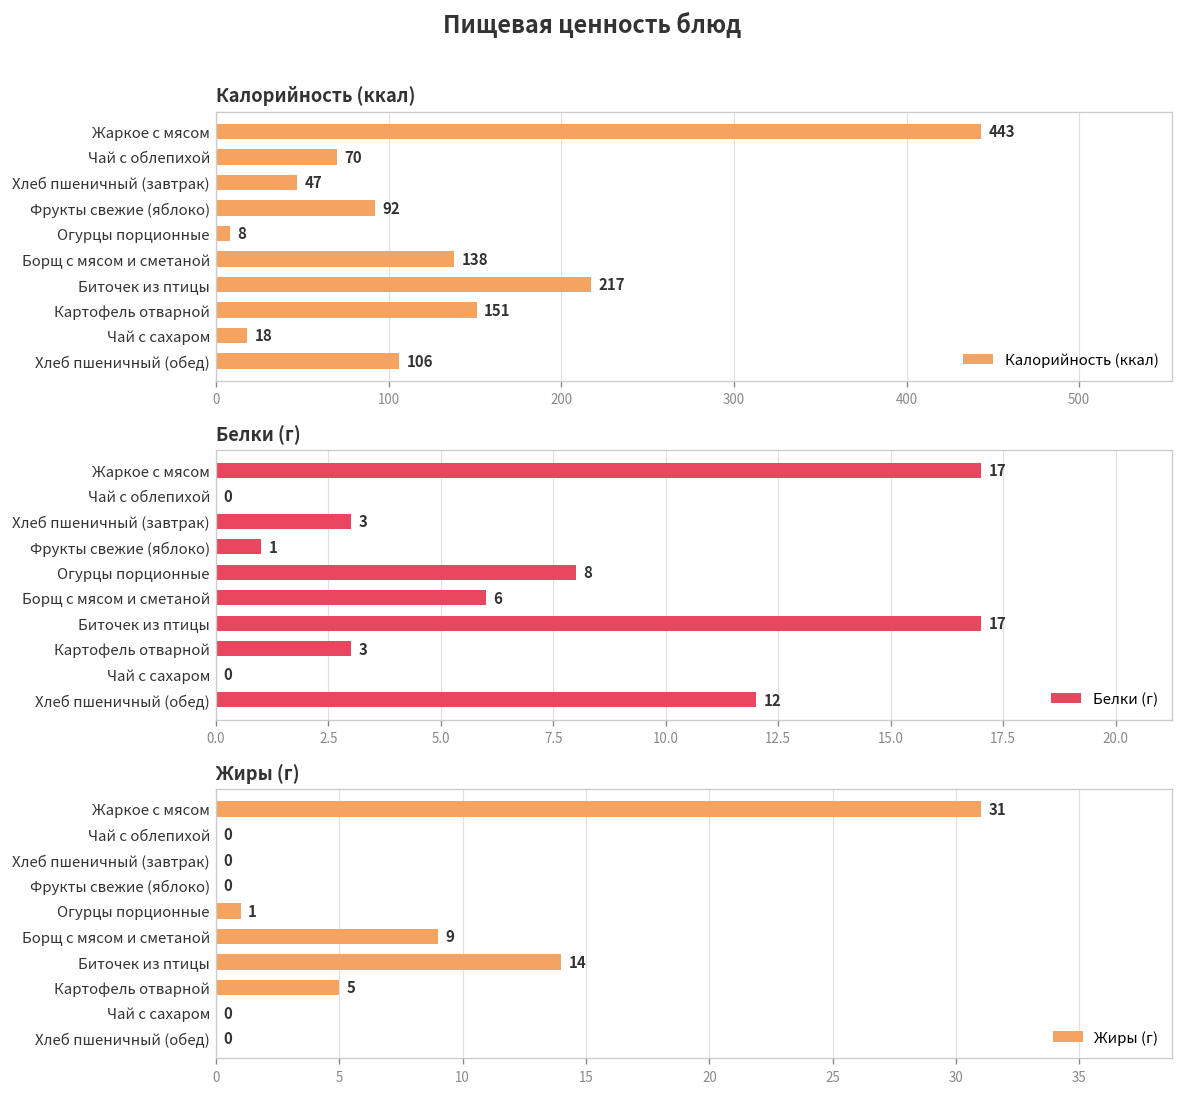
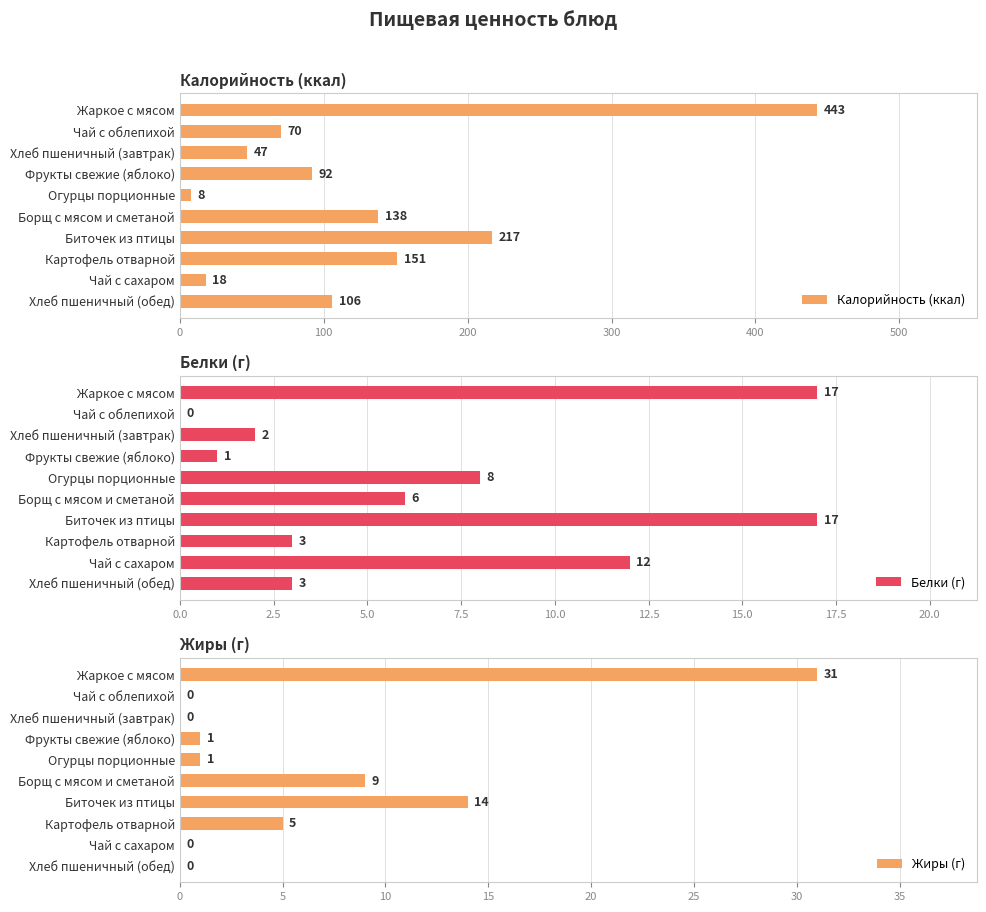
  {
    "Калорийность (ккал)": {
      "Жаркое с мясом": 443,
      "Чай с облепихой": 70,
      "Хлеб пшеничный (завтрак)": 47,
      "Фрукты свежие (яблоко)": 92,
      "Огурцы порционные": 8,
      "Борщ с мясом и сметаной": 138,
      "Биточек из птицы": 217,
      "Картофель отварной": 151,
      "Чай с сахаром": 18,
      "Хлеб пшеничный (обед)": 106
    },
    "Белки (г)": {
      "Жаркое с мясом": 17,
      "Чай с облепихой": 0,
-     "Хлеб пшеничный (завтрак)": 3,
+     "Хлеб пшеничный (завтрак)": 2,
      "Фрукты свежие (яблоко)": 1,
      "Огурцы порционные": 8,
      "Борщ с мясом и сметаной": 6,
      "Биточек из птицы": 17,
      "Картофель отварной": 3,
-     "Чай с сахаром": 0,
-     "Хлеб пшеничный (обед)": 12
+     "Чай с сахаром": 12,
+     "Хлеб пшеничный (обед)": 3
    },
    "Жиры (г)": {
      "Жаркое с мясом": 31,
      "Чай с облепихой": 0,
      "Хлеб пшеничный (завтрак)": 0,
-     "Фрукты свежие (яблоко)": 0,
+     "Фрукты свежие (яблоко)": 1,
      "Огурцы порционные": 1,
      "Борщ с мясом и сметаной": 9,
      "Биточек из птицы": 14,
      "Картофель отварной": 5,
      "Чай с сахаром": 0,
      "Хлеб пшеничный (обед)": 0
    }
  }
